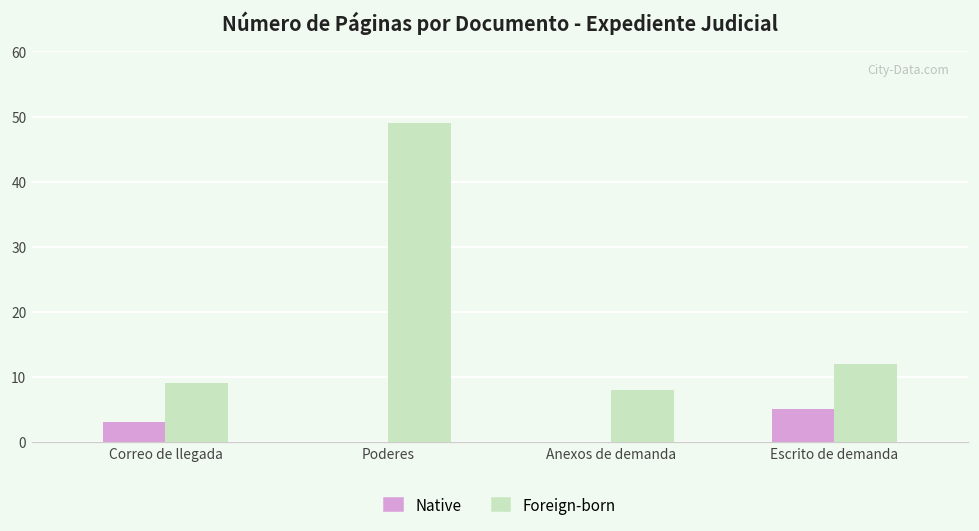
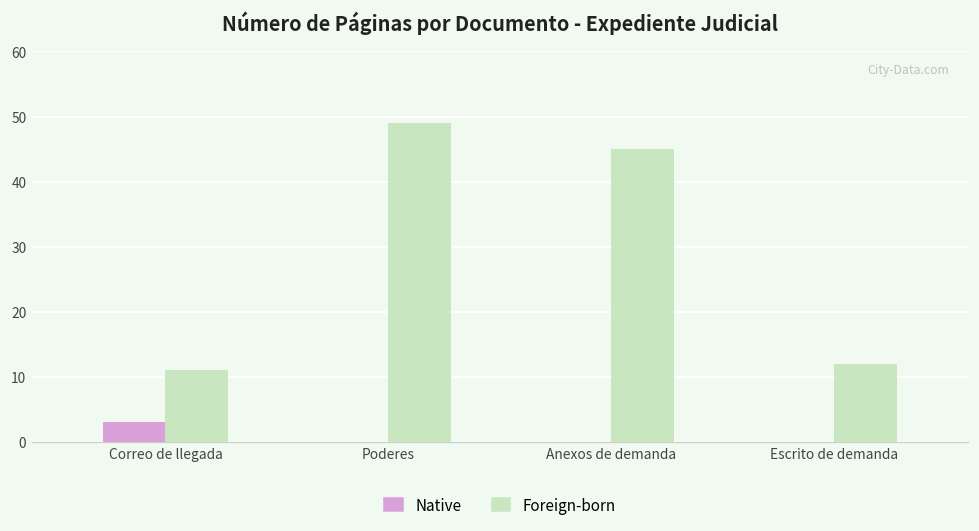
  {
    "Native": {
      "Correo de llegada": 3,
      "Poderes": 0,
      "Anexos de demanda": 0,
-     "Escrito de demanda": 5
+     "Escrito de demanda": 0
    },
    "Foreign-born": {
-     "Correo de llegada": 9,
+     "Correo de llegada": 11,
      "Poderes": 49,
-     "Anexos de demanda": 8,
+     "Anexos de demanda": 45,
      "Escrito de demanda": 12
    }
  }
